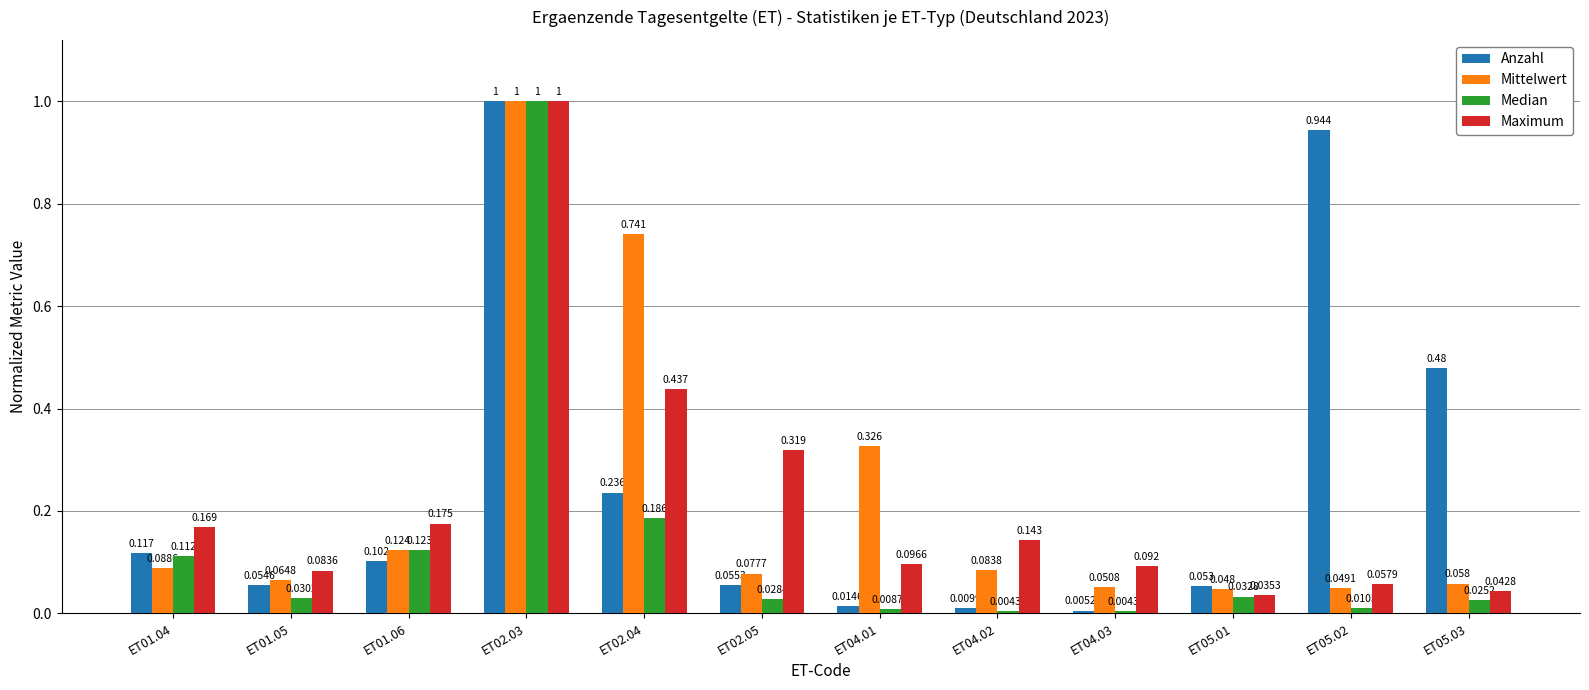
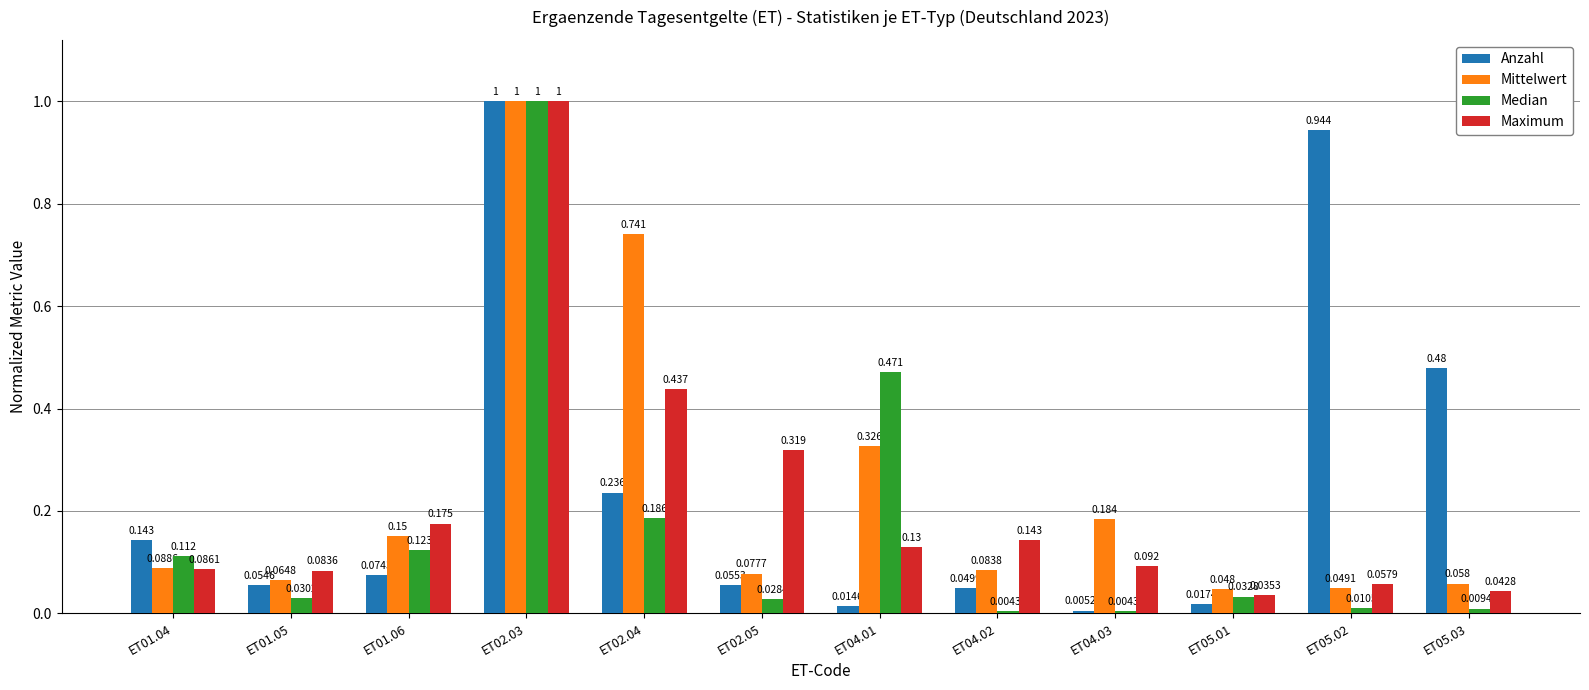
  {
    "Anzahl": {
-     "ET01.04": 0.117,
-     "ET01.06": 0.102,
+     "ET01.04": 0.143,
+     "ET01.06": 0.0743,
      "ET02.03": 1,
      "ET02.04": 0.236,
      "ET02.05": 0.0553,
      "ET04.01": 0.0146,
-     "ET04.02": 0.0099,
+     "ET04.02": 0.0499,
      "ET04.03": 0.00523,
-     "ET05.01": 0.053,
+     "ET05.01": 0.0174,
      "ET05.02": 0.944,
      "ET05.03": 0.48
    },
    "Mittelwert": {
      "ET01.04": 0.0886,
-     "ET01.06": 0.124,
+     "ET01.06": 0.15,
      "ET02.03": 1,
      "ET02.04": 0.741,
      "ET02.05": 0.0777,
      "ET04.01": 0.326,
      "ET04.02": 0.0838,
-     "ET04.03": 0.0508,
+     "ET04.03": 0.184,
      "ET05.01": 0.048,
      "ET05.02": 0.0491,
      "ET05.03": 0.058
    },
    "Median": {
      "ET01.04": 0.112,
      "ET01.05": 0.0302,
      "ET01.06": 0.123,
      "ET02.03": 1,
      "ET02.04": 0.186,
      "ET02.05": 0.0284,
-     "ET04.01": 0.00875,
+     "ET04.01": 0.471,
      "ET04.02": 0.00438,
      "ET04.03": 0.00438,
      "ET05.02": 0.0105,
-     "ET05.03": 0.0252
+     "ET05.03": 0.00941
    },
    "Maximum": {
-     "ET01.04": 0.169,
+     "ET01.04": 0.0861,
      "ET01.05": 0.0836,
      "ET01.06": 0.175,
      "ET02.03": 1,
      "ET02.04": 0.437,
      "ET02.05": 0.319,
-     "ET04.01": 0.0966,
+     "ET04.01": 0.13,
      "ET04.02": 0.143,
      "ET04.03": 0.092,
      "ET05.02": 0.0579,
      "ET05.03": 0.0428
    }
  }
